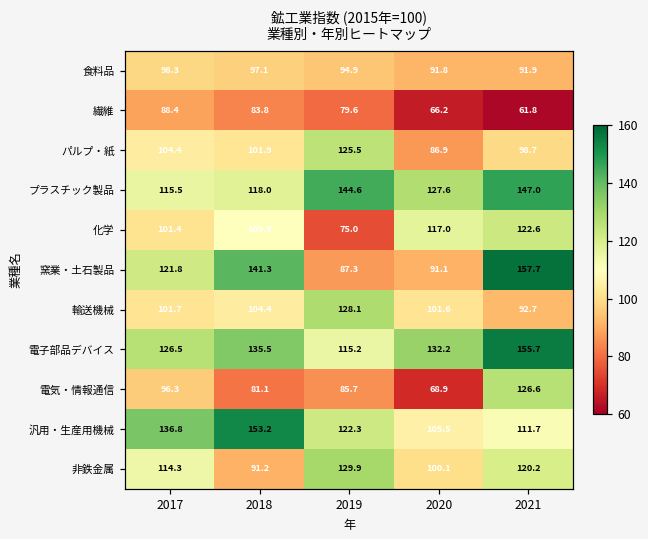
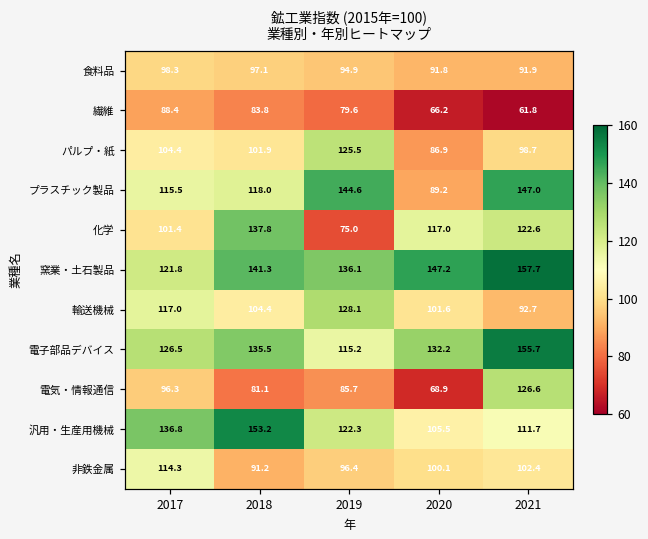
  {
    "食料品": {
      "2017": 98.3,
      "2018": 97.1,
      "2019": 94.9,
      "2020": 91.8,
      "2021": 91.9
    },
    "繊維": {
      "2017": 88.4,
      "2018": 83.8,
      "2019": 79.6,
      "2020": 66.2,
      "2021": 61.8
    },
    "パルプ・紙": {
      "2017": 104.4,
      "2018": 101.9,
      "2019": 125.5,
      "2020": 86.9,
      "2021": 98.7
    },
    "プラスチック製品": {
      "2017": 115.5,
      "2018": 118.0,
      "2019": 144.6,
-     "2020": 127.6,
+     "2020": 89.2,
      "2021": 147.0
    },
    "化学": {
      "2017": 101.4,
-     "2018": 109.9,
+     "2018": 137.8,
      "2019": 75.0,
      "2020": 117.0,
      "2021": 122.6
    },
    "窯業・土石製品": {
      "2017": 121.8,
      "2018": 141.3,
-     "2019": 87.3,
-     "2020": 91.1,
+     "2019": 136.1,
+     "2020": 147.2,
      "2021": 157.7
    },
    "輸送機械": {
-     "2017": 101.7,
+     "2017": 117.0,
      "2018": 104.4,
      "2019": 128.1,
      "2020": 101.6,
      "2021": 92.7
    },
    "電子部品デバイス": {
      "2017": 126.5,
      "2018": 135.5,
      "2019": 115.2,
      "2020": 132.2,
      "2021": 155.7
    },
    "電気・情報通信": {
      "2017": 96.3,
      "2018": 81.1,
      "2019": 85.7,
      "2020": 68.9,
      "2021": 126.6
    },
    "汎用・生産用機械": {
      "2017": 136.8,
      "2018": 153.2,
      "2019": 122.3,
      "2020": 105.5,
      "2021": 111.7
    },
    "非鉄金属": {
      "2017": 114.3,
      "2018": 91.2,
-     "2019": 129.9,
+     "2019": 96.4,
      "2020": 100.1,
-     "2021": 120.2
+     "2021": 102.4
    }
  }
